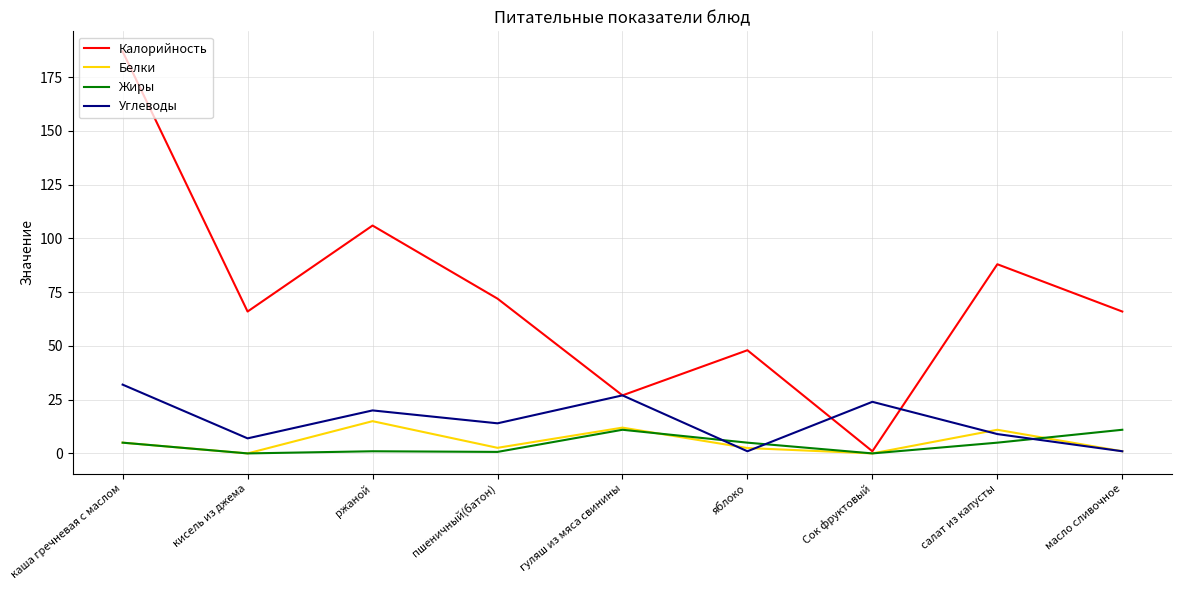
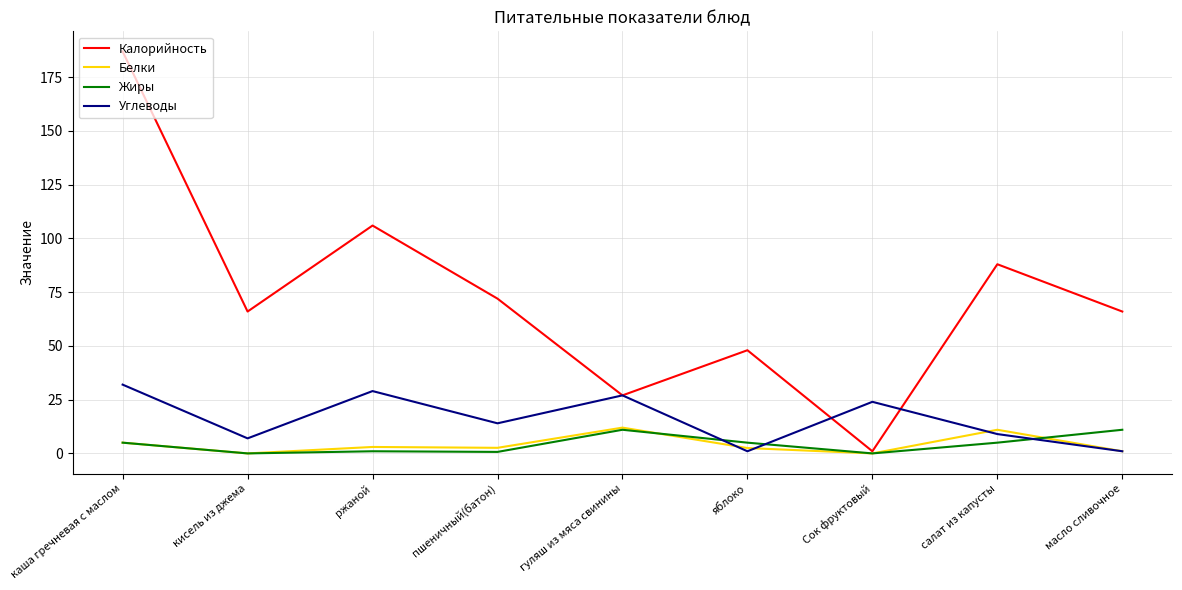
  {
    "Калорийность": {
      "кисель из джема": 66,
      "ржаной": 106,
      "пшеничный(батон)": 72,
      "яблоко": 48,
      "салат из капусты": 88,
      "масло сливочное": 66
    },
    "Белки": {
-     "ржаной": 15,
+     "ржаной": 3,
      "пшеничный(батон)": 3,
      "яблоко": 3,
      "салат из капусты": 11
    },
    "Жиры": {
      "ржаной": 1,
      "пшеничный(батон)": 1,
      "яблоко": 5,
      "салат из капусты": 5,
      "масло сливочное": 11
    },
    "Углеводы": {
      "каша гречневая с маслом": 32,
      "кисель из джема": 7,
-     "ржаной": 20,
+     "ржаной": 29,
      "пшеничный(батон)": 14,
      "яблоко": 1,
      "Сок фруктовый": 24,
      "салат из капусты": 9
    }
  }
